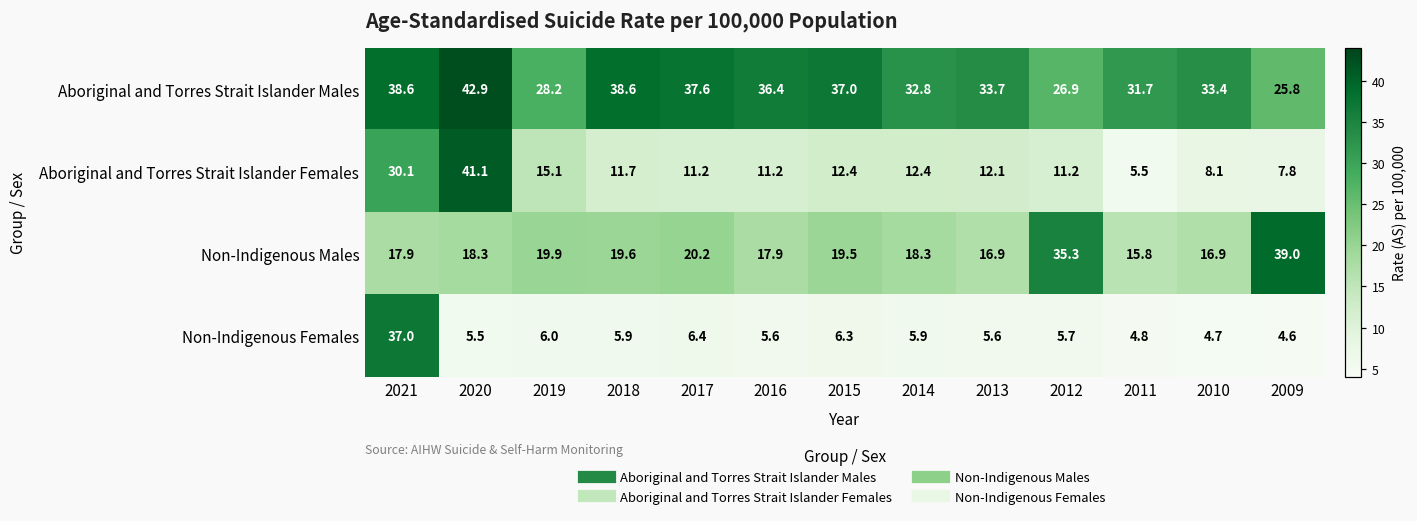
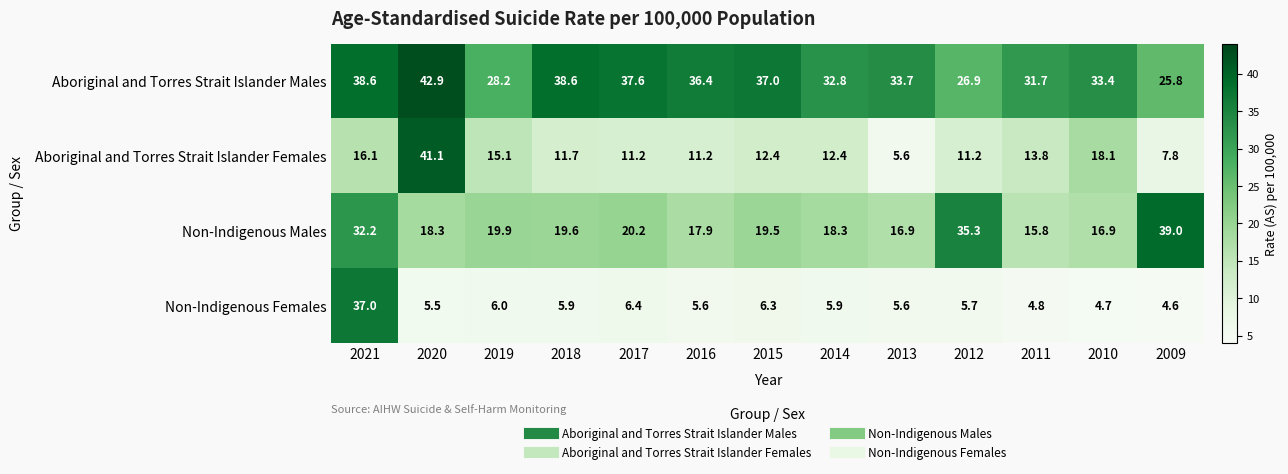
  {
    "Aboriginal and Torres Strait Islander Males": {
      "2021": 38.6,
      "2020": 42.9,
      "2019": 28.2,
      "2018": 38.6,
      "2017": 37.6,
      "2016": 36.4,
      "2015": 37.0,
      "2014": 32.8,
      "2013": 33.7,
      "2012": 26.9,
      "2011": 31.7,
      "2010": 33.4,
      "2009": 25.8
    },
    "Aboriginal and Torres Strait Islander Females": {
-     "2021": 30.1,
+     "2021": 16.1,
      "2020": 41.1,
      "2019": 15.1,
      "2018": 11.7,
      "2017": 11.2,
      "2016": 11.2,
      "2015": 12.4,
      "2014": 12.4,
-     "2013": 12.1,
+     "2013": 5.6,
      "2012": 11.2,
-     "2011": 5.5,
-     "2010": 8.1,
+     "2011": 13.8,
+     "2010": 18.1,
      "2009": 7.8
    },
    "Non-Indigenous Males": {
-     "2021": 17.9,
+     "2021": 32.2,
      "2020": 18.3,
      "2019": 19.9,
      "2018": 19.6,
      "2017": 20.2,
      "2016": 17.9,
      "2015": 19.5,
      "2014": 18.3,
      "2013": 16.9,
      "2012": 35.3,
      "2011": 15.8,
      "2010": 16.9,
      "2009": 39.0
    },
    "Non-Indigenous Females": {
      "2021": 37.0,
      "2020": 5.5,
      "2019": 6.0,
      "2018": 5.9,
      "2017": 6.4,
      "2016": 5.6,
      "2015": 6.3,
      "2014": 5.9,
      "2013": 5.6,
      "2012": 5.7,
      "2011": 4.8,
      "2010": 4.7,
      "2009": 4.6
    }
  }
